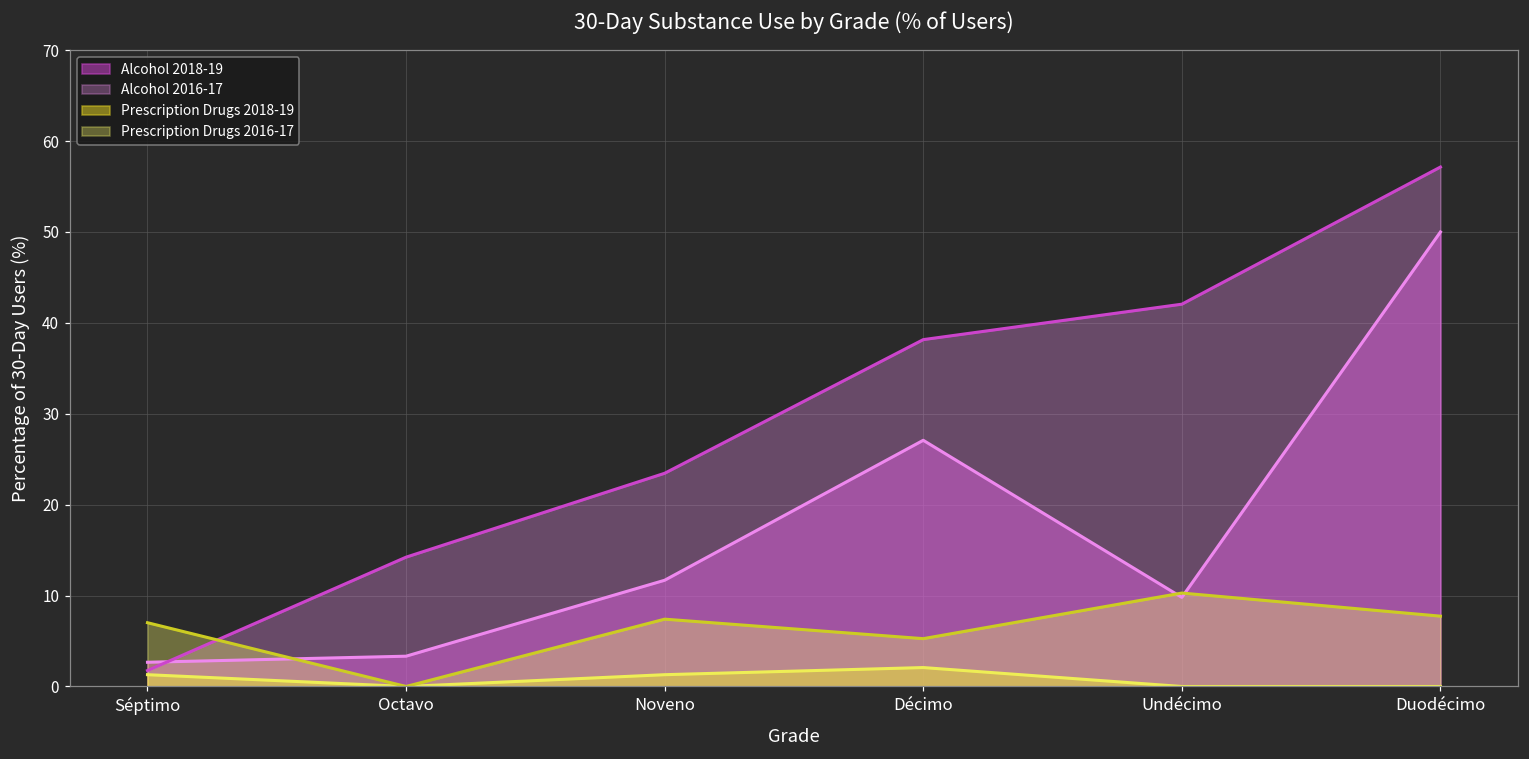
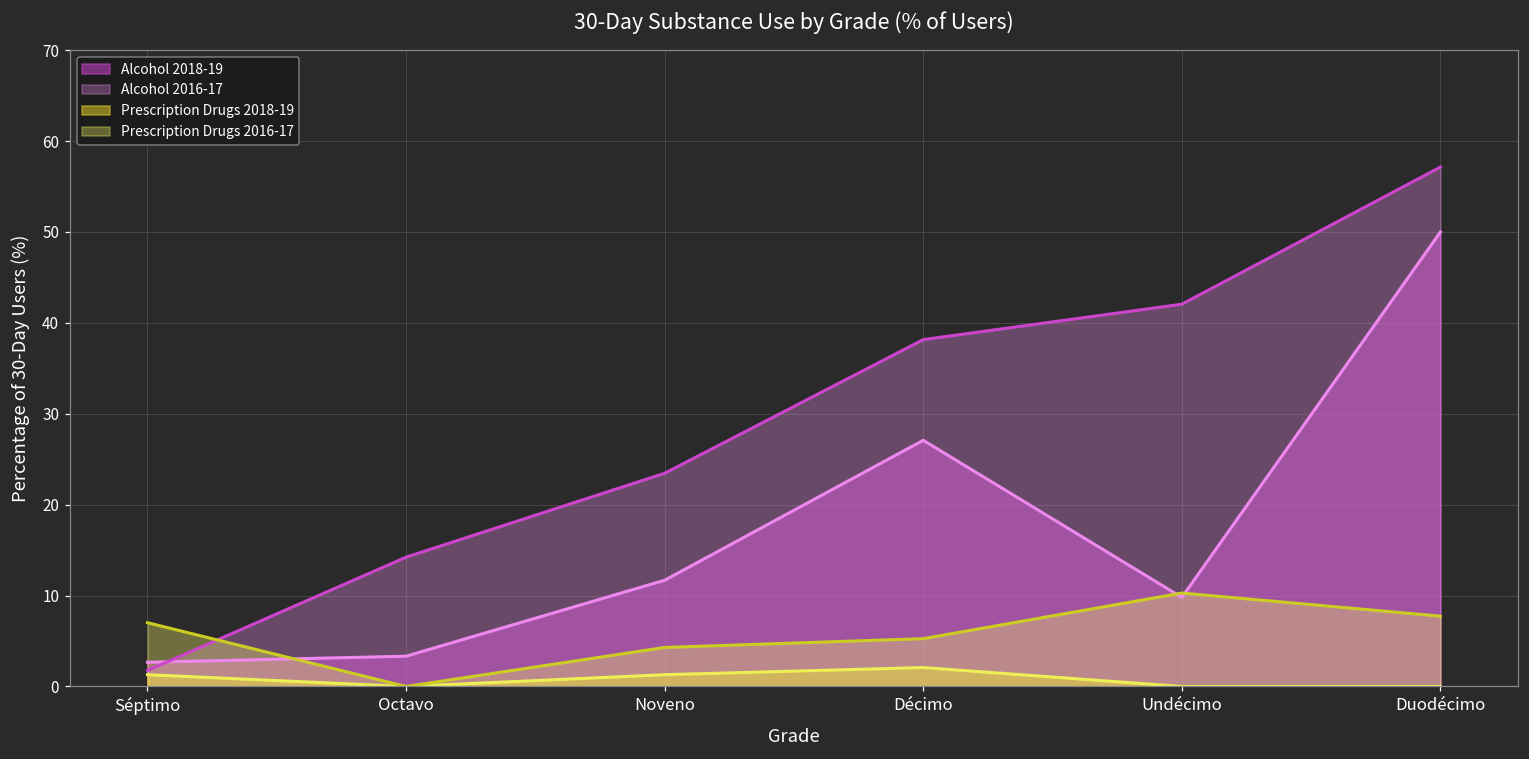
  {
    "Alcohol 2018-19": {
      "Séptimo": 3,
      "Octavo": 3,
      "Noveno": 12,
      "Décimo": 27,
      "Undécimo": 10,
      "Duodécimo": 50
    },
    "Alcohol 2016-17": {
      "Séptimo": 2,
      "Octavo": 14,
      "Noveno": 23,
      "Décimo": 38,
      "Undécimo": 42,
      "Duodécimo": 57
    },
    "Prescription Drugs 2018-19": {
      "Séptimo": 1,
      "Noveno": 1,
      "Décimo": 2,
      "Undécimo": 0,
      "Duodécimo": 0
    },
    "Prescription Drugs 2016-17": {
      "Séptimo": 7,
-     "Noveno": 7,
+     "Noveno": 4,
      "Décimo": 5,
      "Undécimo": 10,
      "Duodécimo": 8
    }
  }
